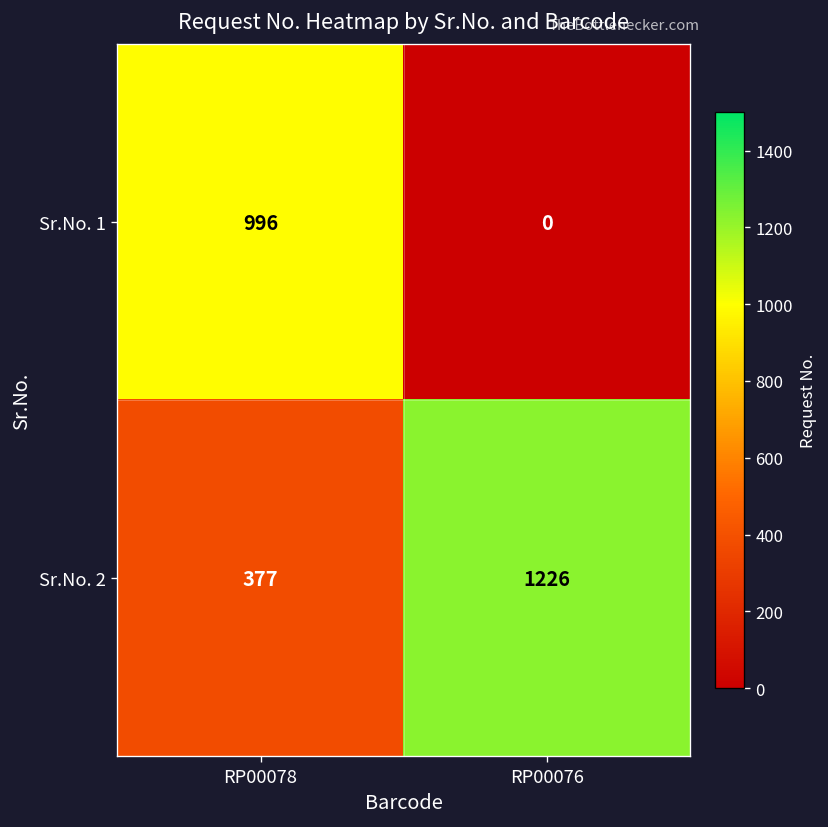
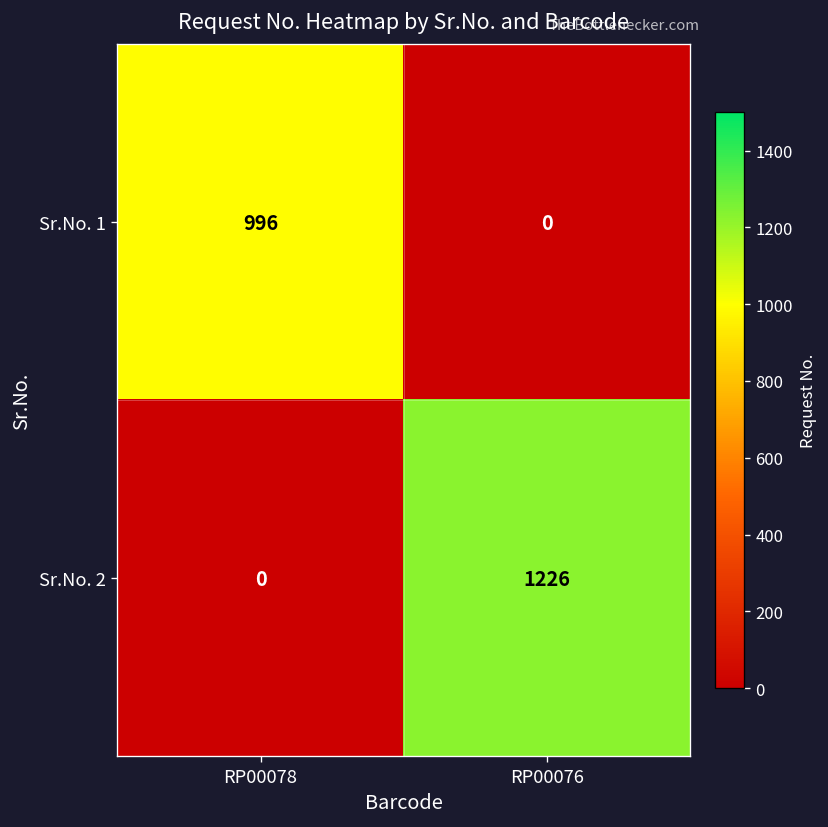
  {
    "Sr.No. 1": {
      "RP00078": 996,
      "RP00076": 0
    },
    "Sr.No. 2": {
-     "RP00078": 377,
+     "RP00078": 0,
      "RP00076": 1226
    }
  }
